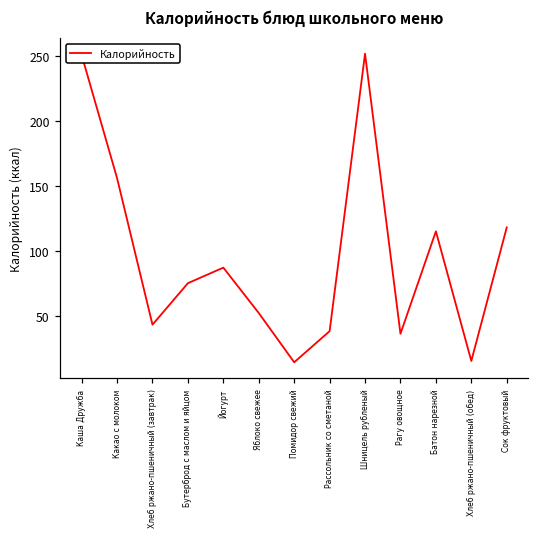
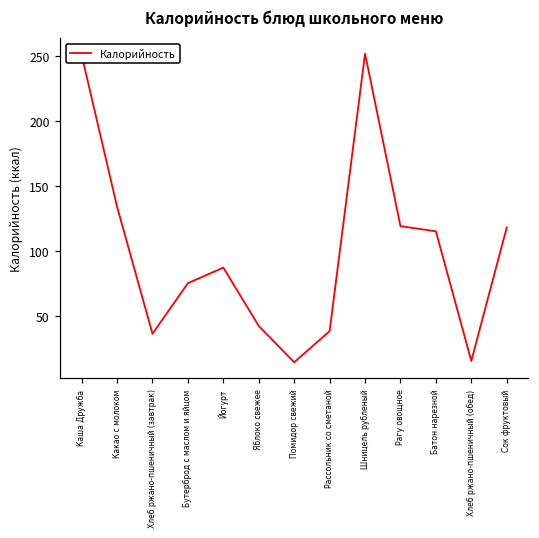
  {
-   "Какао с молоком": 156,
-   "Хлеб ржано-пшеничный (завтрак)": 43,
+   "Какао с молоком": 134,
+   "Хлеб ржано-пшеничный (завтрак)": 36,
    "Бутерброд с маслом и яйцом": 75,
    "Йогурт": 87,
-   "Яблоко свежее": 52,
+   "Яблоко свежее": 42,
    "Помидор свежий": 14,
    "Рассольник со сметаной": 38,
    "Шницель рубленый": 252,
-   "Рагу овощное": 36,
+   "Рагу овощное": 119,
    "Батон нарезной": 115,
    "Хлеб ржано-пшеничный (обед)": 15,
    "Сок фруктовый": 118
  }
